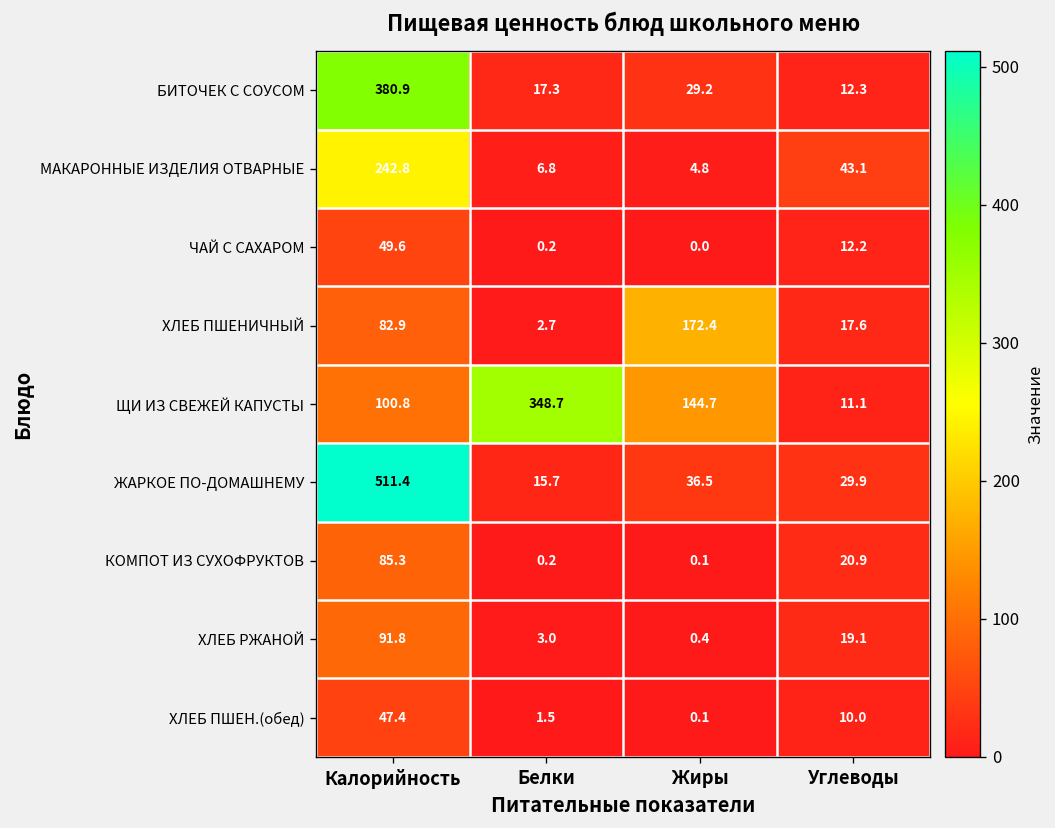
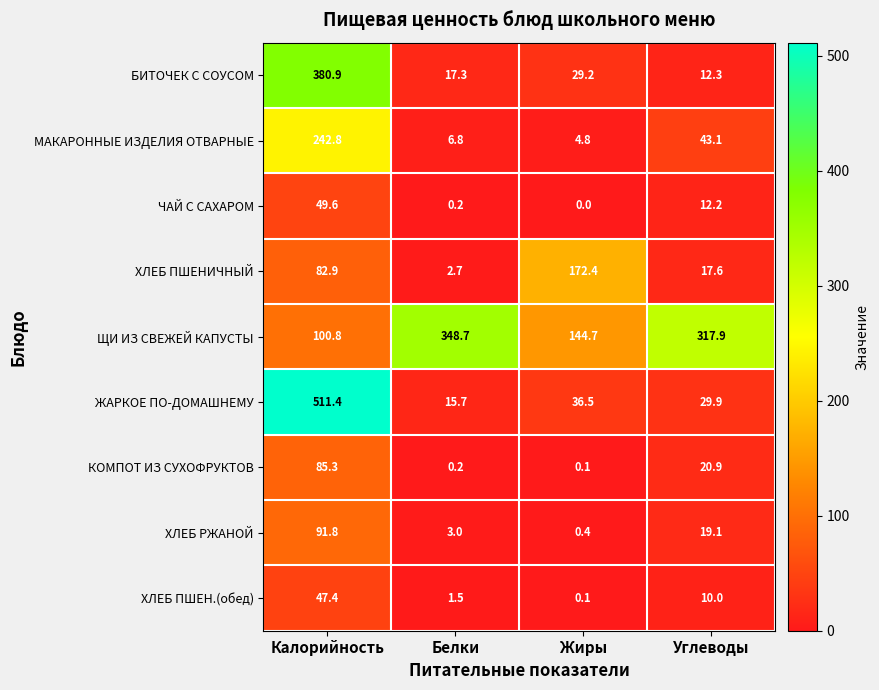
  {
    "БИТОЧЕК С СОУСОМ": {
      "Калорийность": 380.9,
      "Белки": 17.3,
      "Жиры": 29.2,
      "Углеводы": 12.3
    },
    "МАКАРОННЫЕ ИЗДЕЛИЯ ОТВАРНЫЕ": {
      "Калорийность": 242.8,
      "Белки": 6.8,
      "Жиры": 4.8,
      "Углеводы": 43.1
    },
    "ЧАЙ С САХАРОМ": {
      "Калорийность": 49.6,
      "Белки": 0.2,
      "Жиры": 0.0,
      "Углеводы": 12.2
    },
    "ХЛЕБ ПШЕНИЧНЫЙ": {
      "Калорийность": 82.9,
      "Белки": 2.7,
      "Жиры": 172.4,
      "Углеводы": 17.6
    },
    "ЩИ ИЗ СВЕЖЕЙ КАПУСТЫ": {
      "Калорийность": 100.8,
      "Белки": 348.7,
      "Жиры": 144.7,
-     "Углеводы": 11.1
+     "Углеводы": 317.9
    },
    "ЖАРКОЕ ПО-ДОМАШНЕМУ": {
      "Калорийность": 511.4,
      "Белки": 15.7,
      "Жиры": 36.5,
      "Углеводы": 29.9
    },
    "КОМПОТ ИЗ СУХОФРУКТОВ": {
      "Калорийность": 85.3,
      "Белки": 0.2,
      "Жиры": 0.1,
      "Углеводы": 20.9
    },
    "ХЛЕБ РЖАНОЙ": {
      "Калорийность": 91.8,
      "Белки": 3.0,
      "Жиры": 0.4,
      "Углеводы": 19.1
    },
    "ХЛЕБ ПШЕН.(обед)": {
      "Калорийность": 47.4,
      "Белки": 1.5,
      "Жиры": 0.1,
      "Углеводы": 10.0
    }
  }
